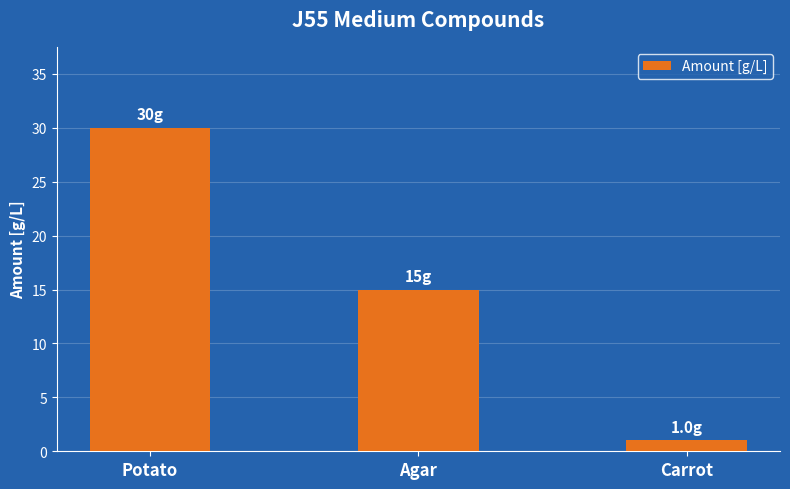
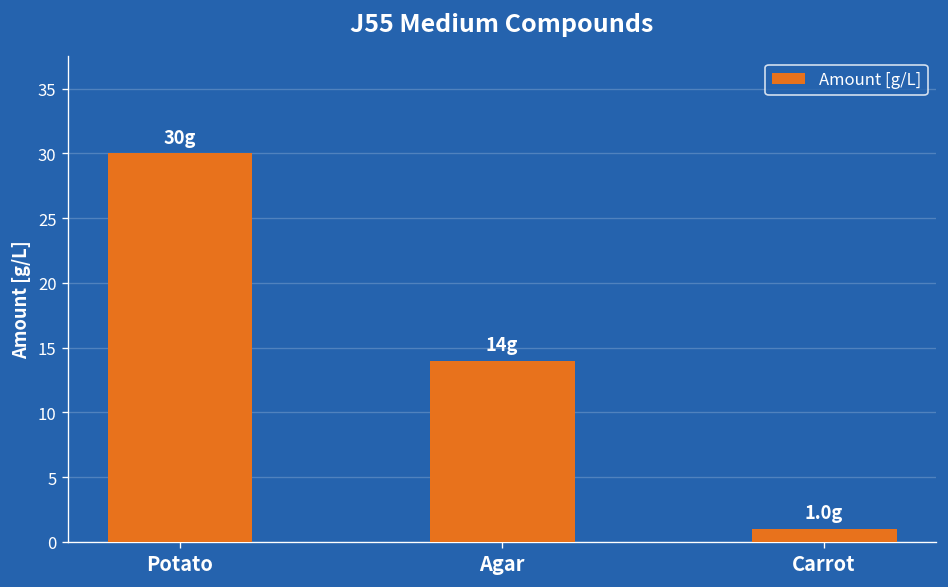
  {
    "Potato": "30g",
-   "Agar": "15g",
+   "Agar": "14g",
    "Carrot": "1.0g"
  }
